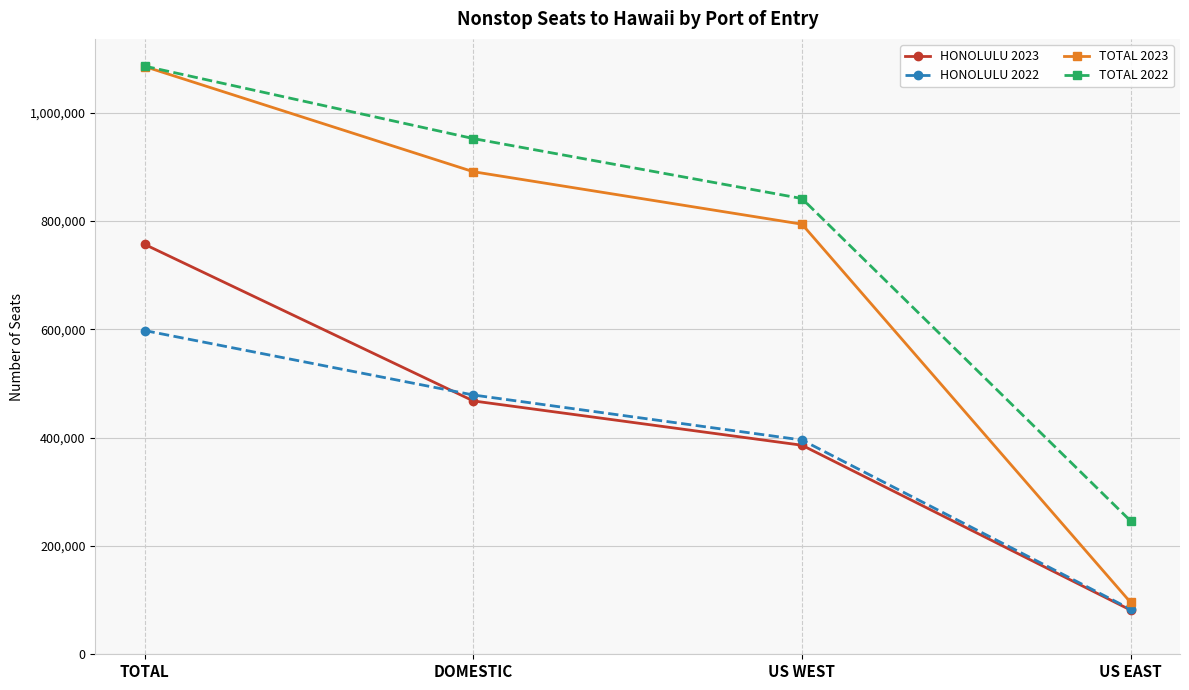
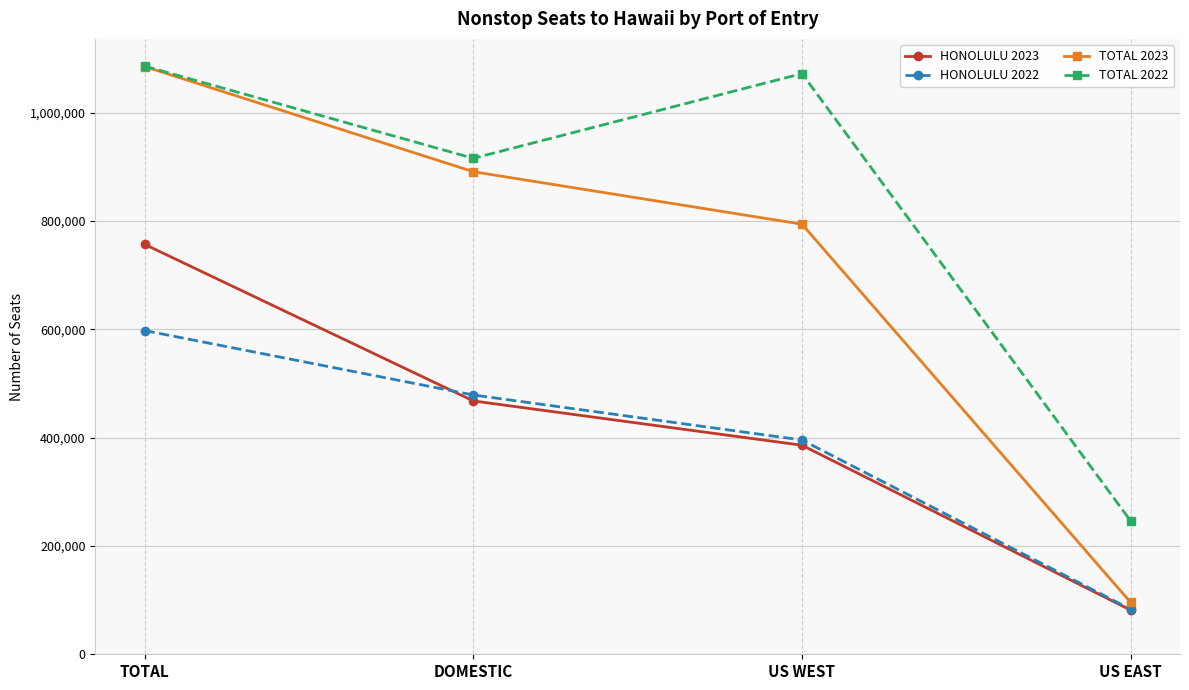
  {
    "HONOLULU 2023": {
      "TOTAL": "760,000",
      "DOMESTIC": "470,000",
      "US WEST": "390,000"
    },
    "HONOLULU 2022": {
      "TOTAL": "600,000",
      "DOMESTIC": "480,000",
      "US WEST": "400,000"
    },
    "TOTAL 2023": {
      "DOMESTIC": "890,000",
      "US WEST": "790,000",
      "US EAST": "100,000"
    },
    "TOTAL 2022": {
-     "DOMESTIC": "950,000",
-     "US WEST": "840,000",
+     "DOMESTIC": "920,000",
+     "US WEST": "1,070,000",
      "US EAST": "250,000"
    }
  }
